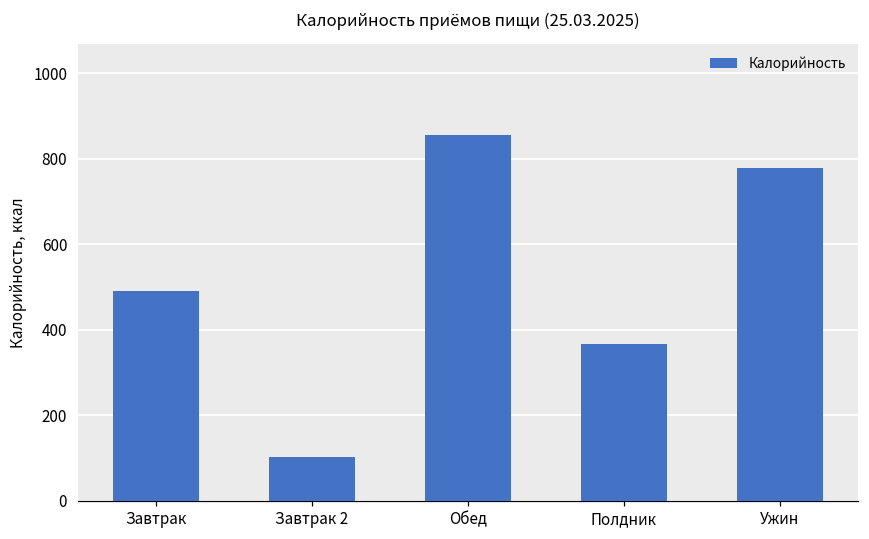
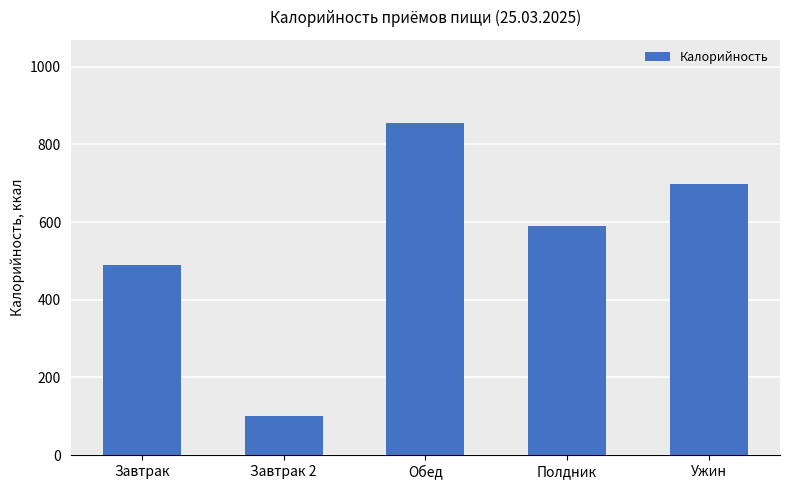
  {
    "Завтрак": 490,
    "Завтрак 2": 100,
    "Обед": 850,
-   "Полдник": 370,
-   "Ужин": 780
+   "Полдник": 590,
+   "Ужин": 700
  }
